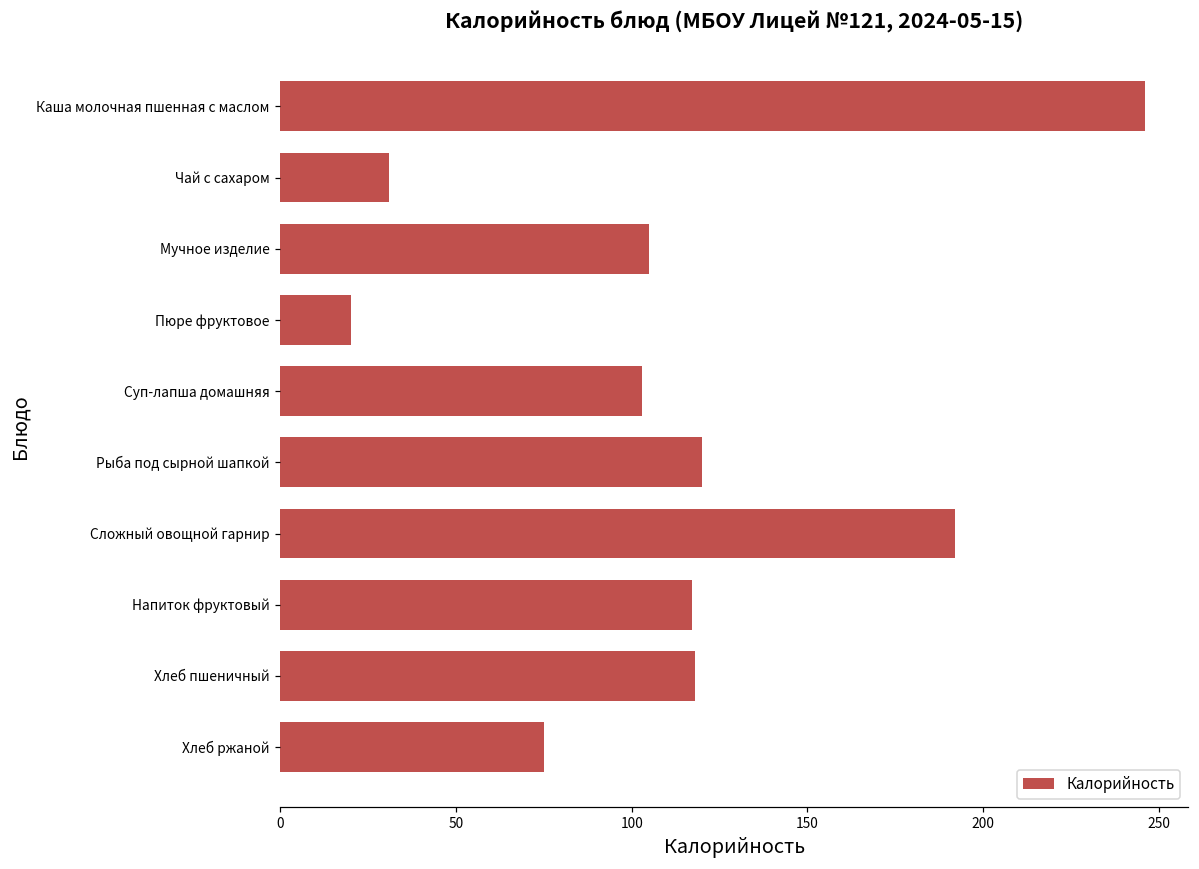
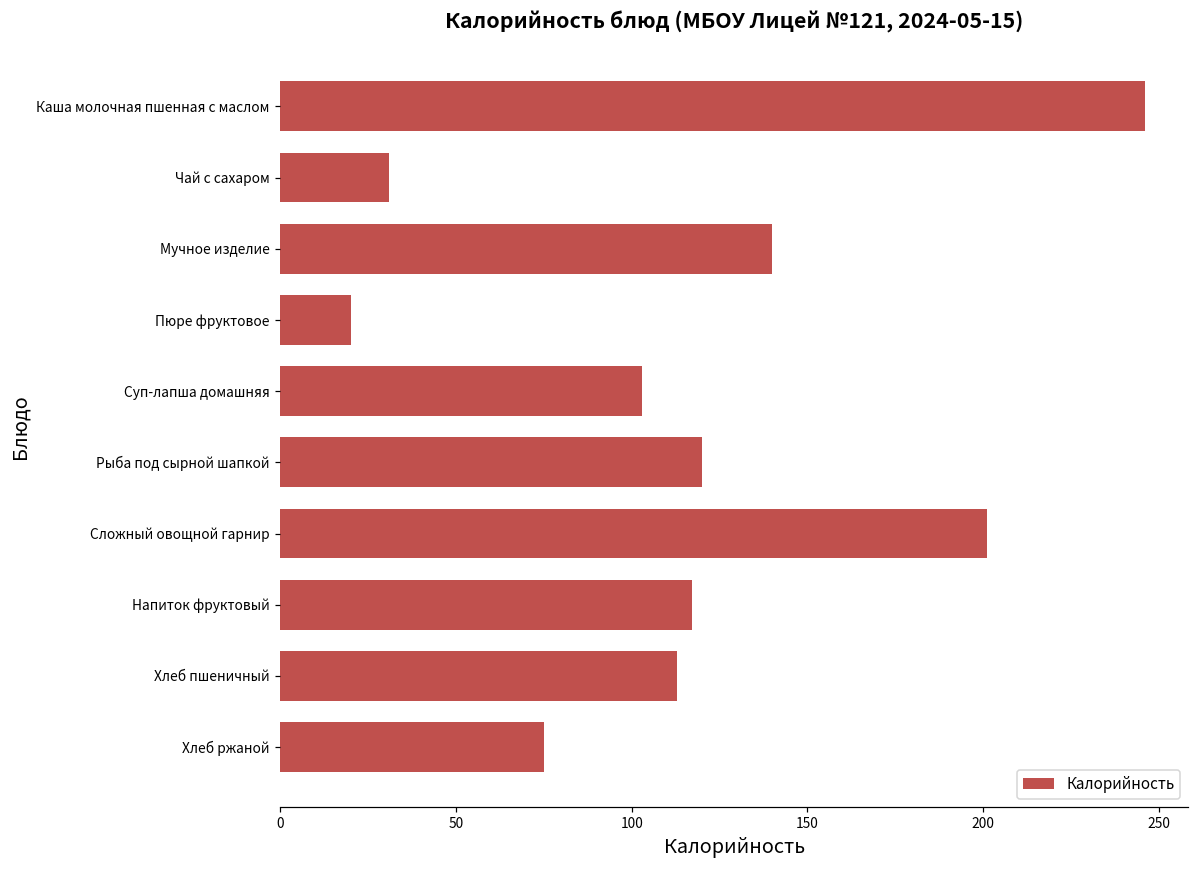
  {
    "Каша молочная пшенная с маслом": 246,
    "Чай с сахаром": 31,
-   "Мучное изделие": 105,
+   "Мучное изделие": 140,
    "Пюре фруктовое": 20,
    "Суп-лапша домашняя": 103,
    "Рыба под сырной шапкой": 120,
-   "Сложный овощной гарнир": 192,
+   "Сложный овощной гарнир": 201,
    "Напиток фруктовый": 117,
-   "Хлеб пшеничный": 118,
+   "Хлеб пшеничный": 113,
    "Хлеб ржаной": 75
  }
